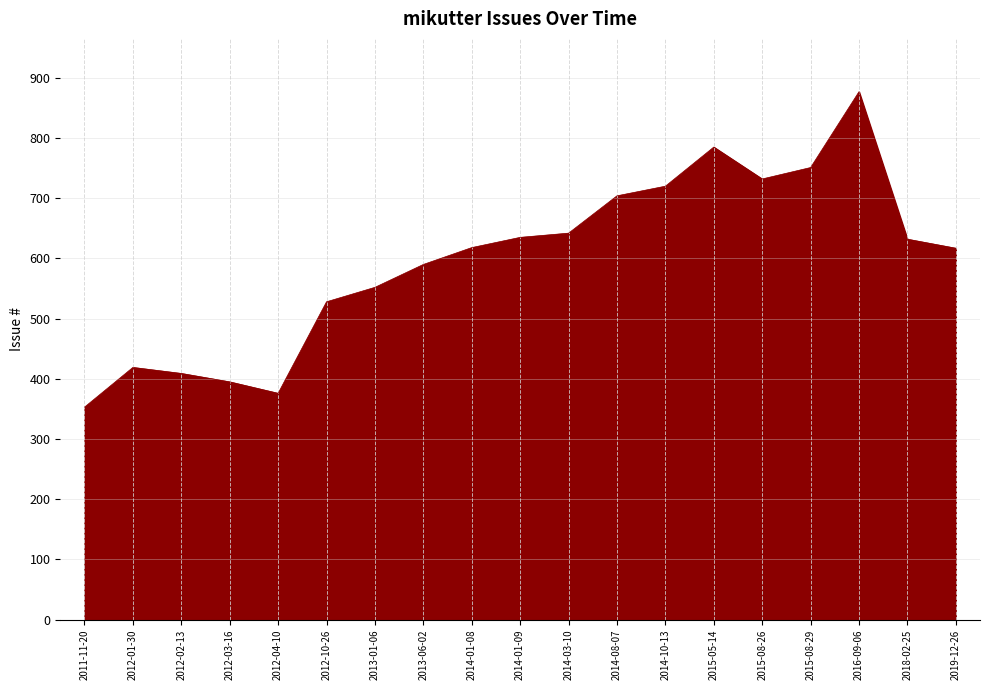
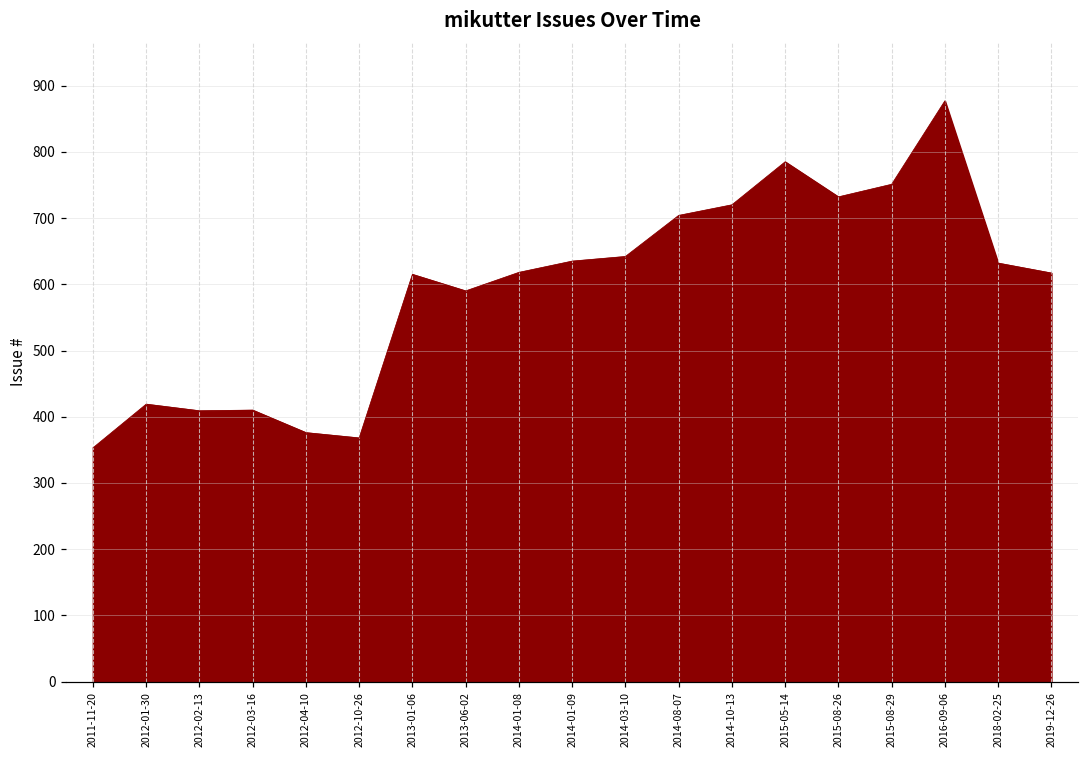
  {
    "2011-11-20": 350,
    "2012-01-30": 420,
    "2012-02-13": 410,
-   "2012-03-16": 400,
+   "2012-03-16": 410,
    "2012-04-10": 380,
-   "2012-10-26": 530,
-   "2013-01-06": 550,
+   "2012-10-26": 370,
+   "2013-01-06": 620,
    "2013-06-02": 590,
    "2014-01-08": 620,
    "2014-01-09": 640,
    "2014-03-10": 640,
    "2014-08-07": 700,
    "2014-10-13": 720,
    "2015-05-14": 790,
    "2015-08-26": 730,
    "2015-08-29": 750,
    "2016-09-06": 880,
    "2018-02-25": 630,
    "2019-12-26": 620
  }
